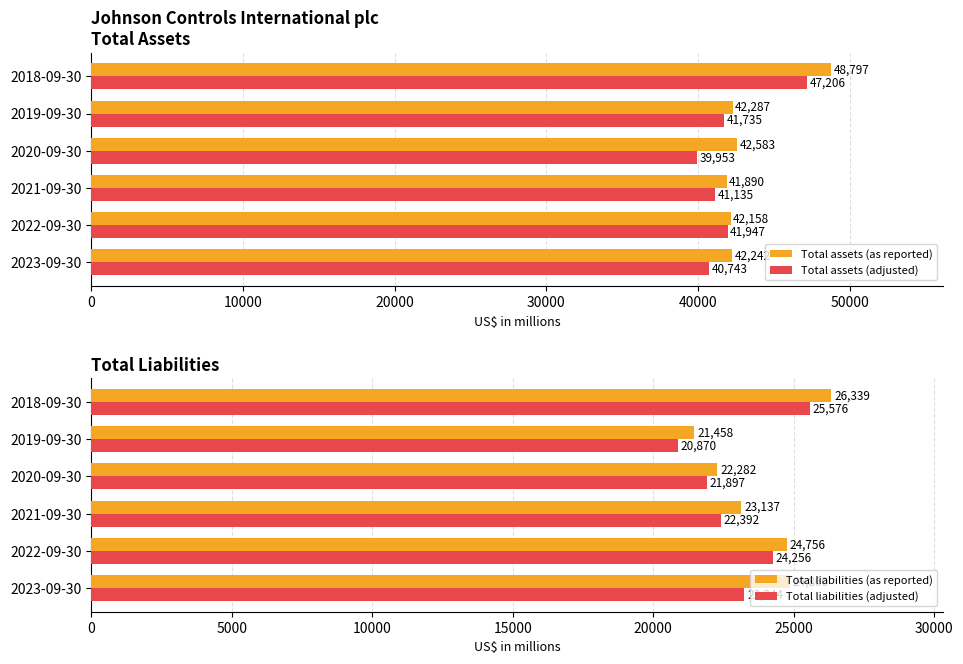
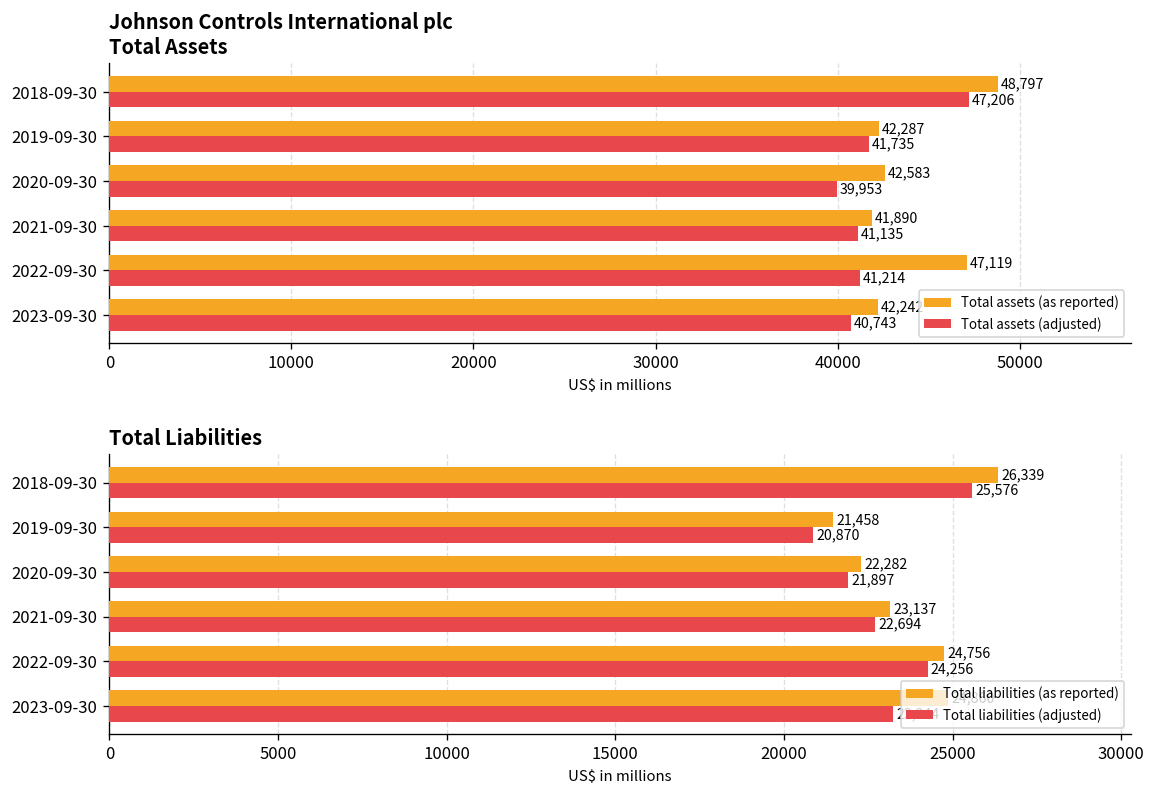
  {
    "Johnson Controls International plc Total Assets": {
      "Total assets (as reported)": {
        "2018-09-30": "48,797",
        "2019-09-30": "42,287",
        "2020-09-30": "42,583",
        "2021-09-30": "41,890",
-       "2022-09-30": "42,158"
+       "2022-09-30": "47,119"
      },
      "Total assets (adjusted)": {
        "2018-09-30": "47,206",
        "2019-09-30": "41,735",
        "2020-09-30": "39,953",
        "2021-09-30": "41,135",
-       "2022-09-30": "41,947",
+       "2022-09-30": "41,214",
        "2023-09-30": "40,743"
      }
    },
    "Total Liabilities": {
      "Total liabilities (as reported)": {
        "2018-09-30": "26,339",
        "2019-09-30": "21,458",
        "2020-09-30": "22,282",
        "2021-09-30": "23,137",
        "2022-09-30": "24,756"
      },
      "Total liabilities (adjusted)": {
        "2018-09-30": "25,576",
        "2019-09-30": "20,870",
        "2020-09-30": "21,897",
-       "2021-09-30": "22,392",
+       "2021-09-30": "22,694",
        "2022-09-30": "24,256"
      }
    }
  }
